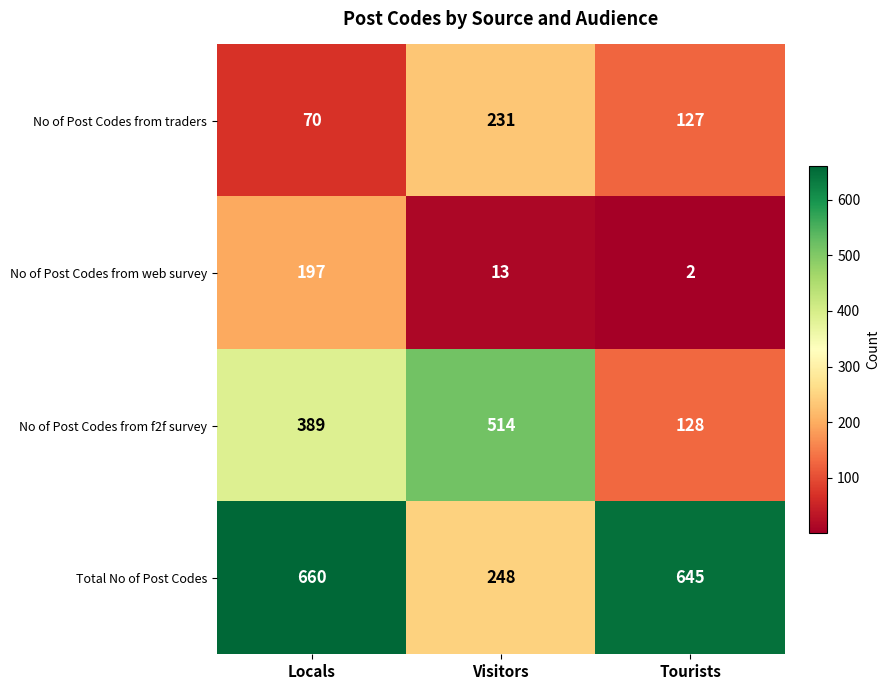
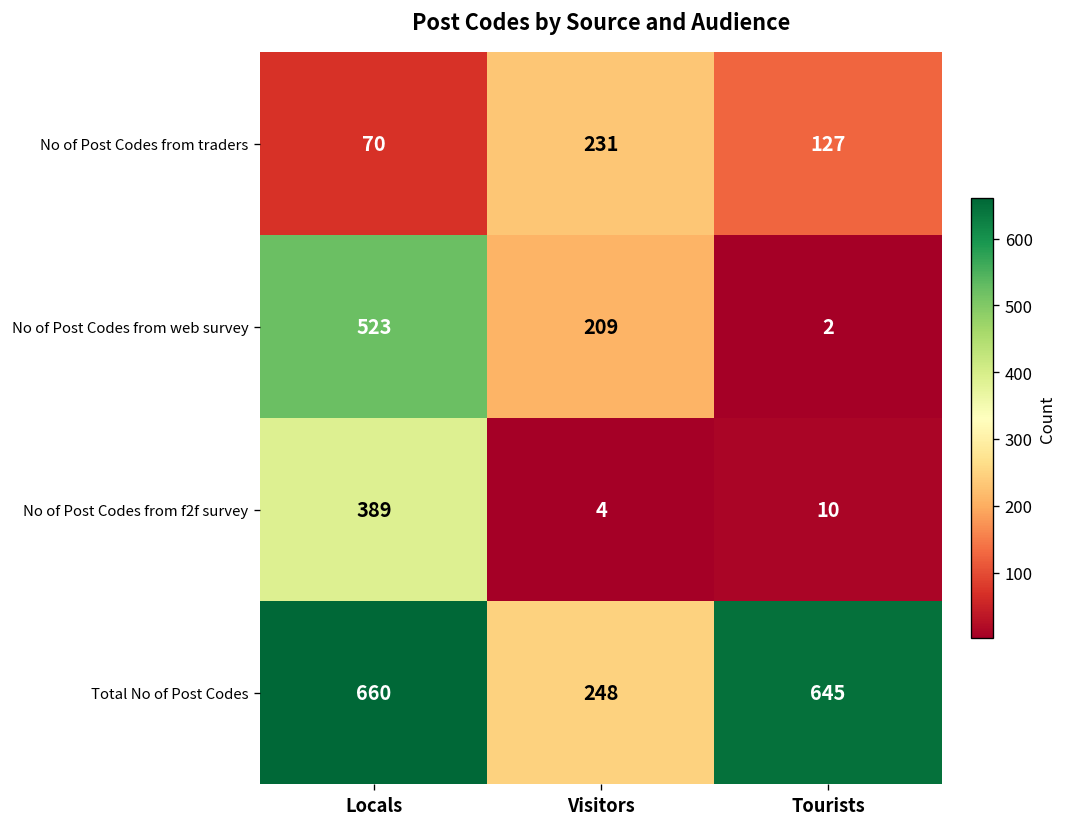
  {
    "No of Post Codes from traders": {
      "Locals": 70,
      "Visitors": 231,
      "Tourists": 127
    },
    "No of Post Codes from web survey": {
-     "Locals": 197,
-     "Visitors": 13,
+     "Locals": 523,
+     "Visitors": 209,
      "Tourists": 2
    },
    "No of Post Codes from f2f survey": {
      "Locals": 389,
-     "Visitors": 514,
-     "Tourists": 128
+     "Visitors": 4,
+     "Tourists": 10
    },
    "Total No of Post Codes": {
      "Locals": 660,
      "Visitors": 248,
      "Tourists": 645
    }
  }
